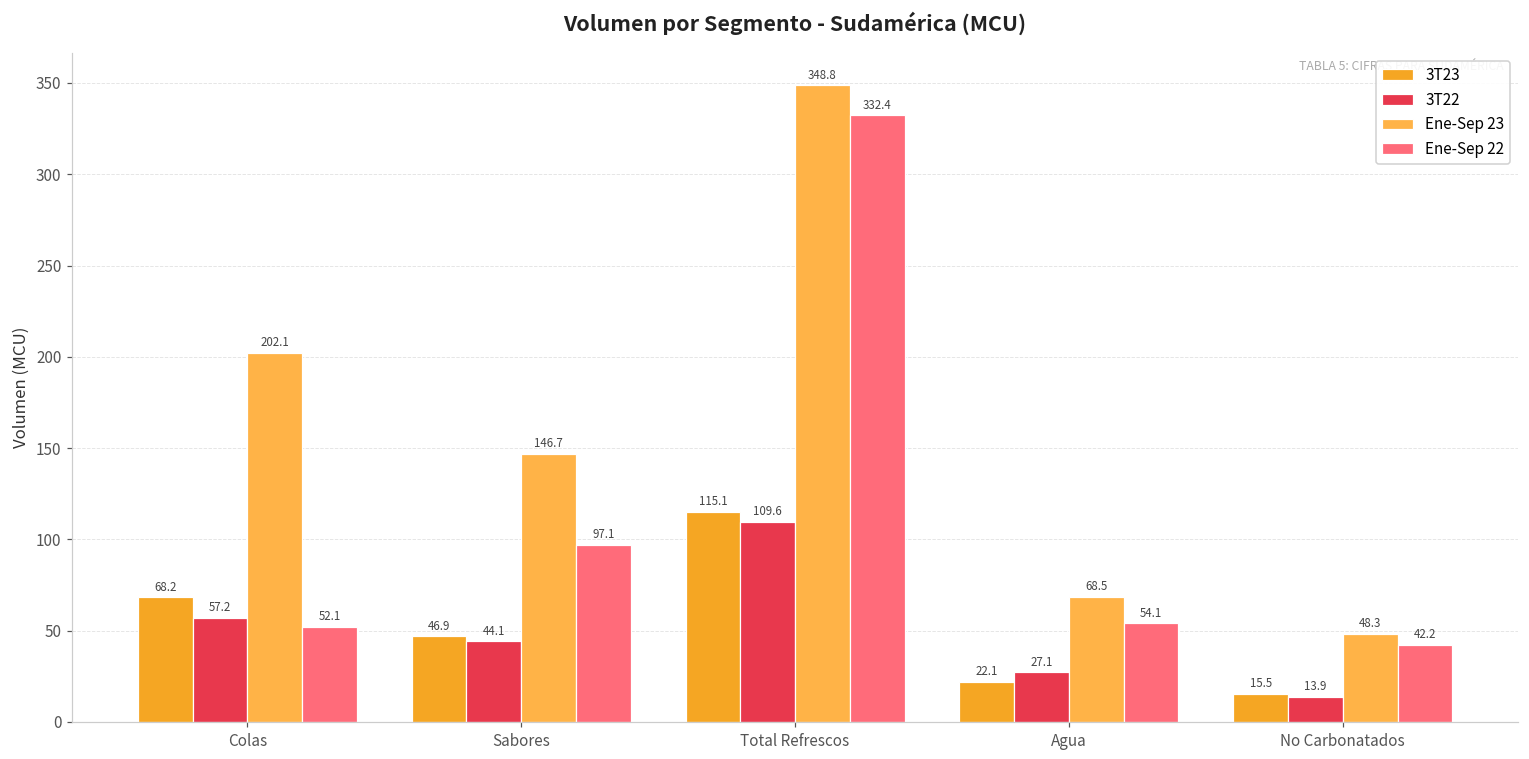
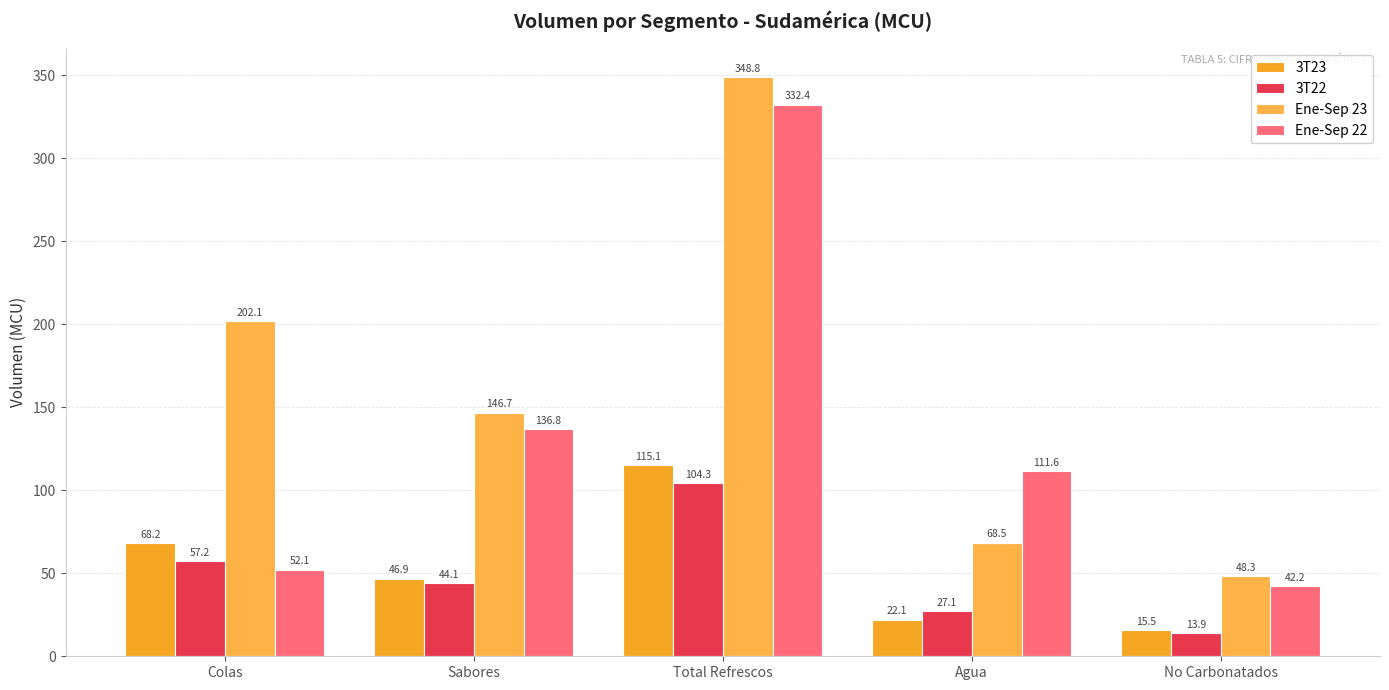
  {
    "3T22": {
      "Colas": 57.2,
      "Sabores": 44.1,
-     "Total Refrescos": 109.6,
+     "Total Refrescos": 104.3,
      "Agua": 27.1,
      "No Carbonatados": 13.9
    },
    "Ene-Sep 22": {
      "Colas": 52.1,
-     "Sabores": 97.1,
+     "Sabores": 136.8,
      "Total Refrescos": 332.4,
-     "Agua": 54.1,
+     "Agua": 111.6,
      "No Carbonatados": 42.2
    }
  }
